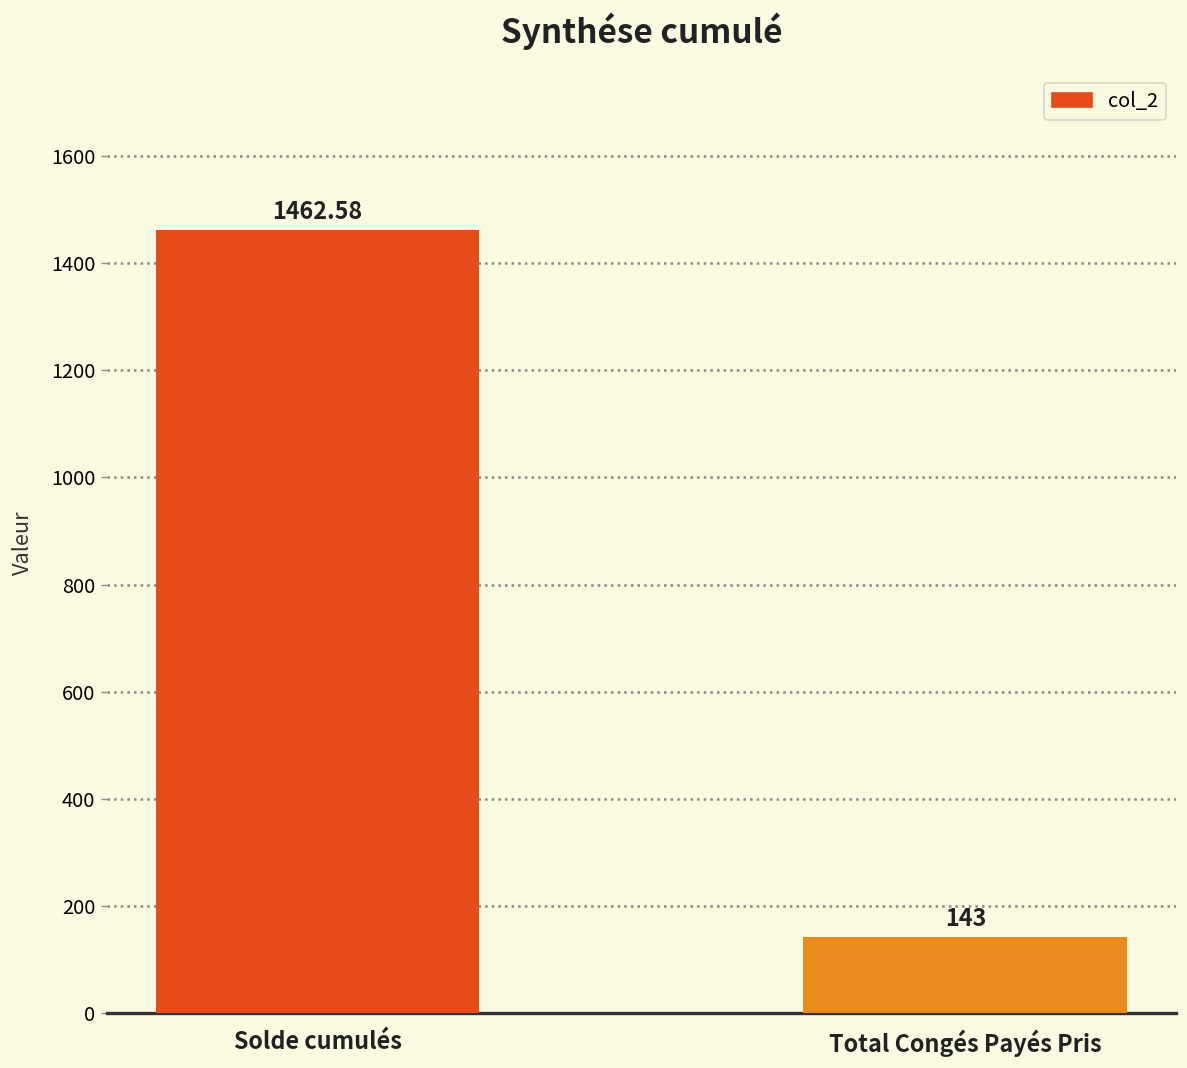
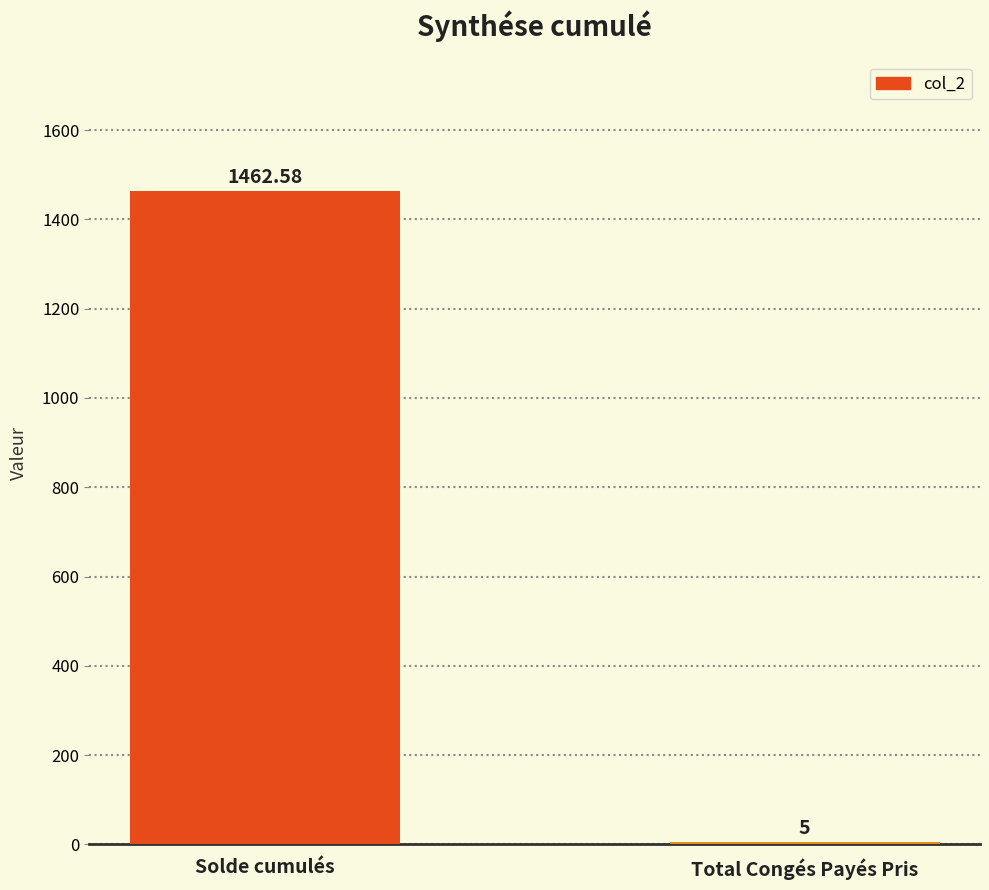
  {
    "Solde cumulés": 1462.58,
-   "Total Congés Payés Pris": 143
+   "Total Congés Payés Pris": 5
  }
